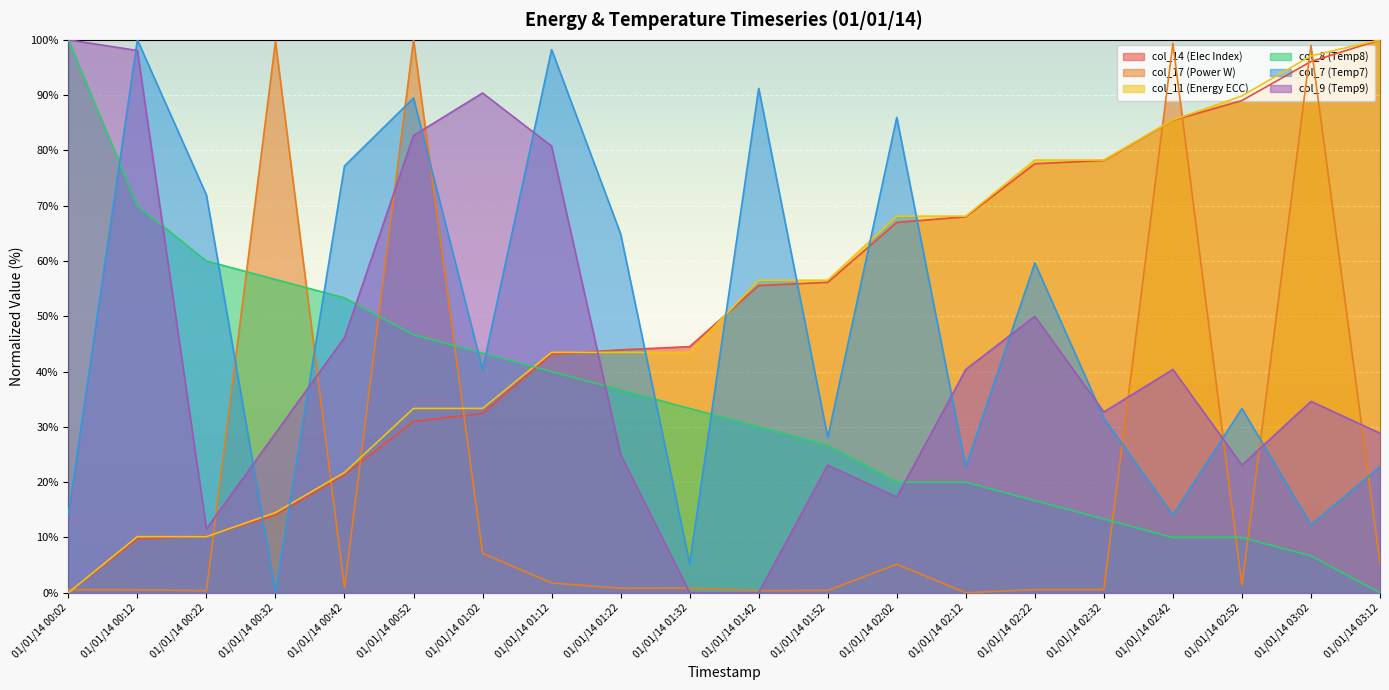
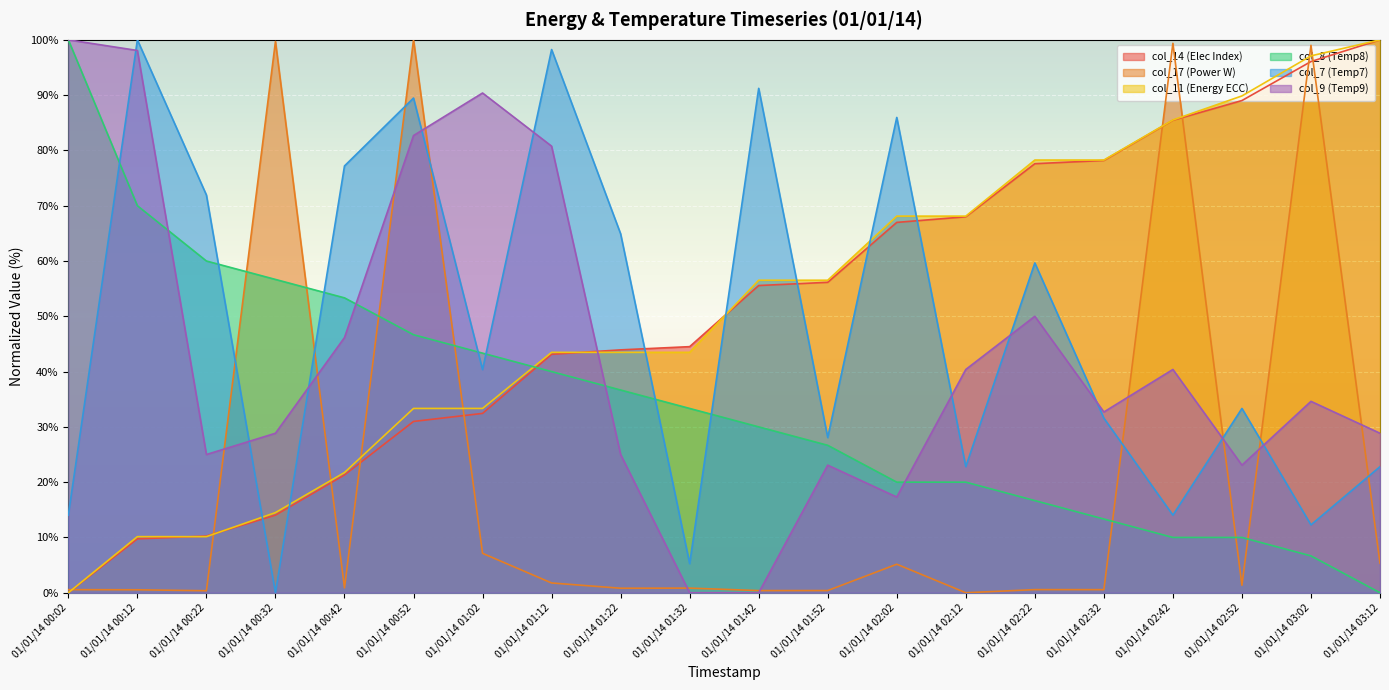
  {
    "col_8 (Temp8)": {
      "01/01/14 00:12": "70%",
      "01/01/14 00:22": "60%",
      "01/01/14 00:32": "57%",
      "01/01/14 00:42": "53%",
      "01/01/14 00:52": "47%",
      "01/01/14 01:02": "43%",
      "01/01/14 01:12": "40%",
      "01/01/14 01:22": "37%",
      "01/01/14 01:32": "33%",
      "01/01/14 01:42": "30%",
      "01/01/14 01:52": "27%",
      "01/01/14 02:02": "20%",
      "01/01/14 02:12": "20%",
      "01/01/14 02:22": "17%",
      "01/01/14 02:32": "13%",
      "01/01/14 02:42": "10%",
      "01/01/14 02:52": "10%",
      "01/01/14 03:02": "7%",
      "01/01/14 03:12": "0%"
    },
    "col_7 (Temp7)": {
      "01/01/14 00:02": "14%",
      "01/01/14 00:12": "100%",
      "01/01/14 00:22": "72%",
      "01/01/14 00:32": "0%",
      "01/01/14 00:42": "77%",
      "01/01/14 00:52": "89%",
      "01/01/14 01:02": "40%",
      "01/01/14 01:12": "98%",
      "01/01/14 01:22": "65%",
      "01/01/14 01:32": "5%",
      "01/01/14 01:42": "91%",
      "01/01/14 01:52": "28%",
      "01/01/14 02:02": "86%",
      "01/01/14 02:12": "23%",
      "01/01/14 02:22": "60%",
      "01/01/14 02:32": "32%",
      "01/01/14 02:42": "14%",
      "01/01/14 02:52": "33%",
      "01/01/14 03:02": "12%",
      "01/01/14 03:12": "23%"
    },
    "col_9 (Temp9)": {
      "01/01/14 00:12": "98%",
-     "01/01/14 00:22": "12%",
+     "01/01/14 00:22": "25%",
      "01/01/14 00:32": "29%",
      "01/01/14 00:42": "46%",
      "01/01/14 00:52": "83%",
      "01/01/14 01:02": "90%",
      "01/01/14 01:12": "81%",
      "01/01/14 01:22": "25%",
      "01/01/14 01:32": "0%",
      "01/01/14 01:52": "23%",
      "01/01/14 02:02": "17%",
      "01/01/14 02:12": "40%",
      "01/01/14 02:22": "50%",
      "01/01/14 02:32": "33%",
      "01/01/14 02:42": "40%",
      "01/01/14 02:52": "23%",
      "01/01/14 03:02": "35%",
      "01/01/14 03:12": "29%"
    }
  }
